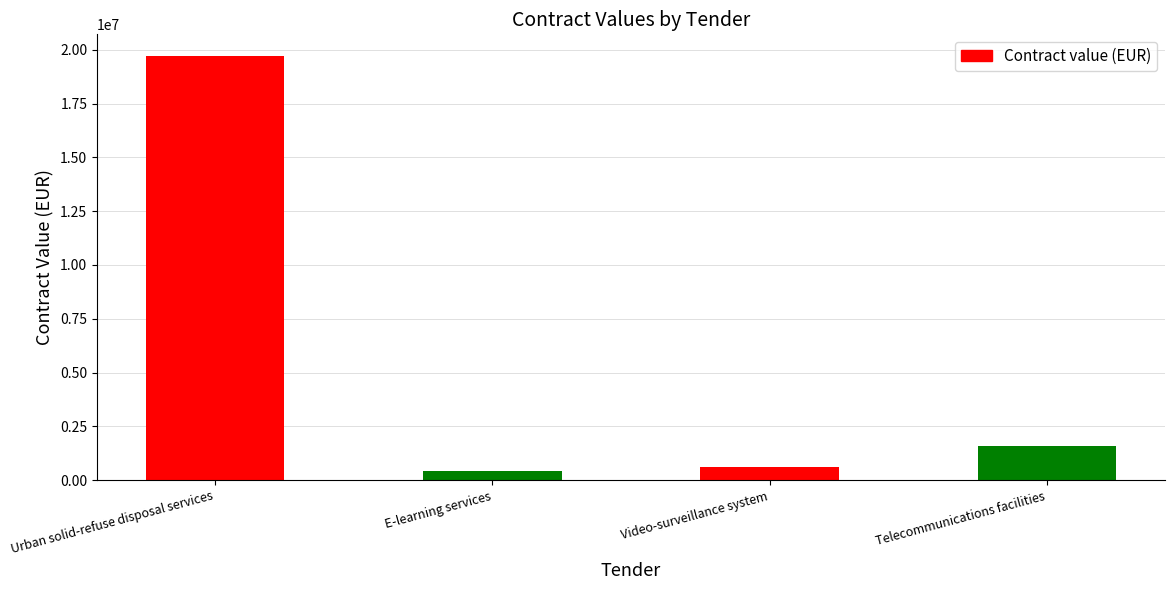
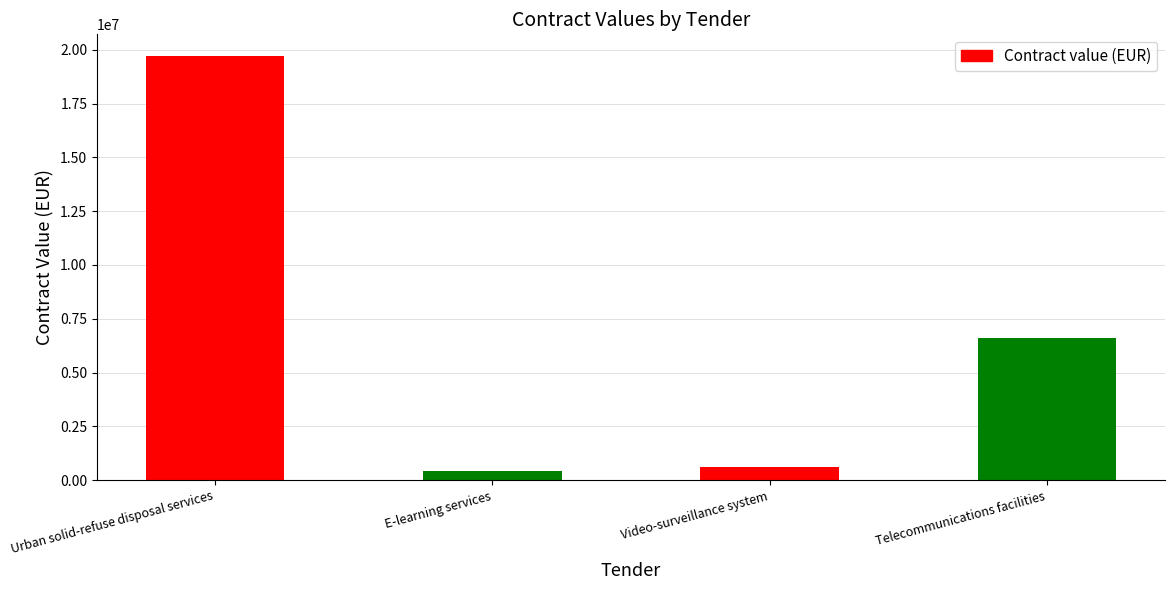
  {
    "Urban solid-refuse disposal services": 19700000,
    "E-learning services": 400000,
    "Video-surveillance system": 600000,
-   "Telecommunications facilities": 1600000
+   "Telecommunications facilities": 6600000
  }
